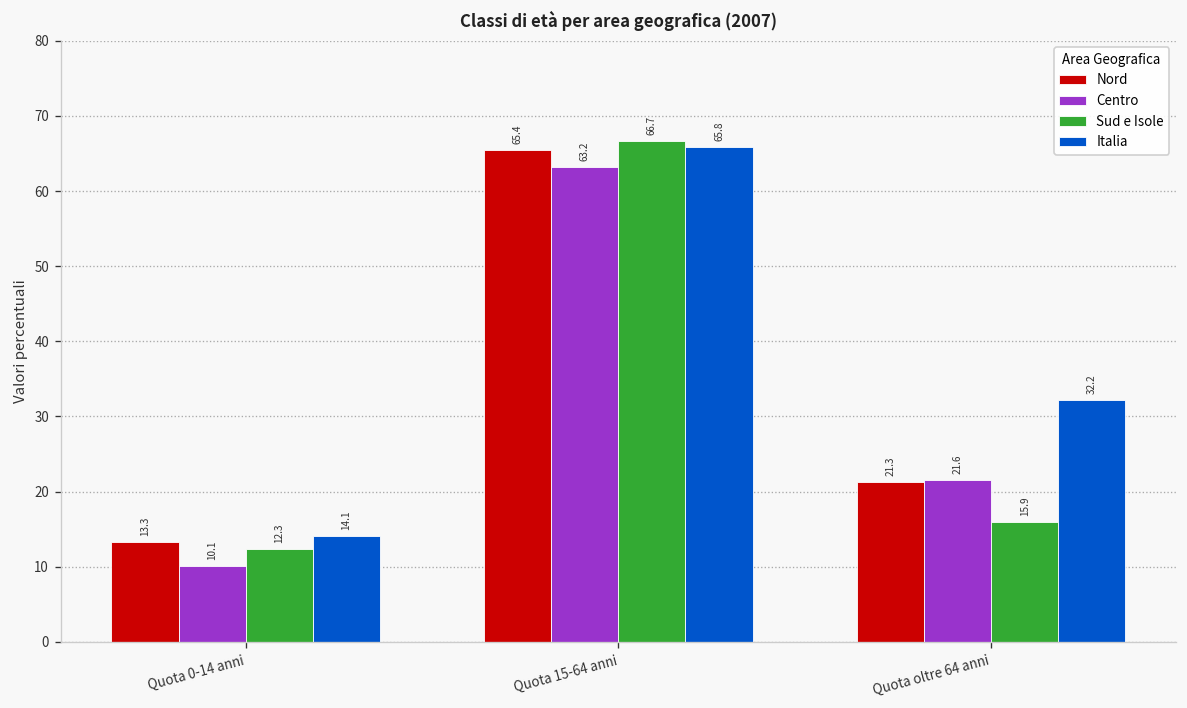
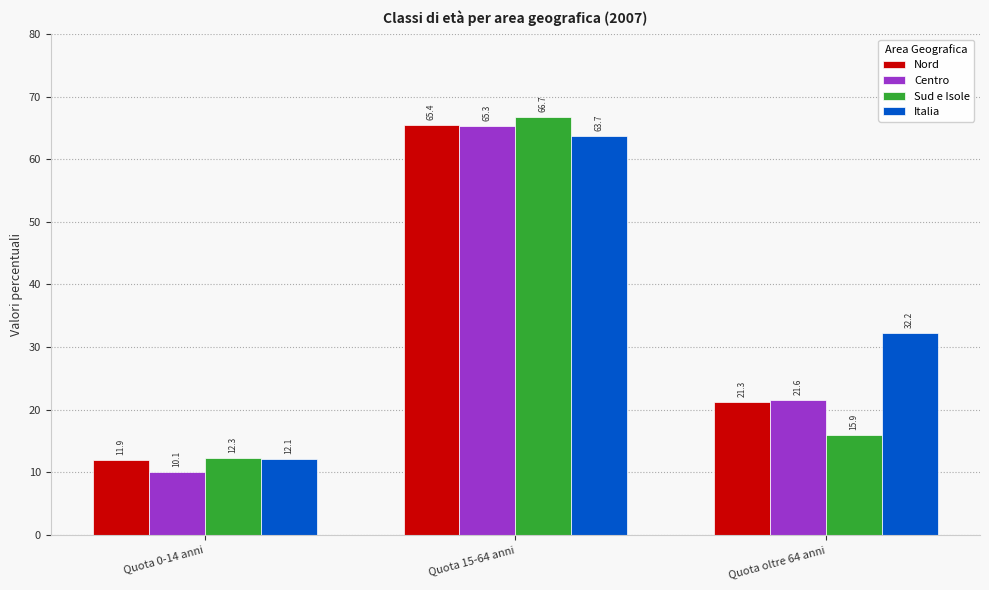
  {
    "Nord": {
-     "Quota 0-14 anni": 13.3,
+     "Quota 0-14 anni": 11.9,
      "Quota 15-64 anni": 65.4,
      "Quota oltre 64 anni": 21.3
    },
    "Centro": {
      "Quota 0-14 anni": 10.1,
-     "Quota 15-64 anni": 63.2,
+     "Quota 15-64 anni": 65.3,
      "Quota oltre 64 anni": 21.6
    },
    "Sud e Isole": {
      "Quota 0-14 anni": 12.3,
      "Quota 15-64 anni": 66.7,
      "Quota oltre 64 anni": 15.9
    },
    "Italia": {
-     "Quota 0-14 anni": 14.1,
-     "Quota 15-64 anni": 65.8,
+     "Quota 0-14 anni": 12.1,
+     "Quota 15-64 anni": 63.7,
      "Quota oltre 64 anni": 32.2
    }
  }
